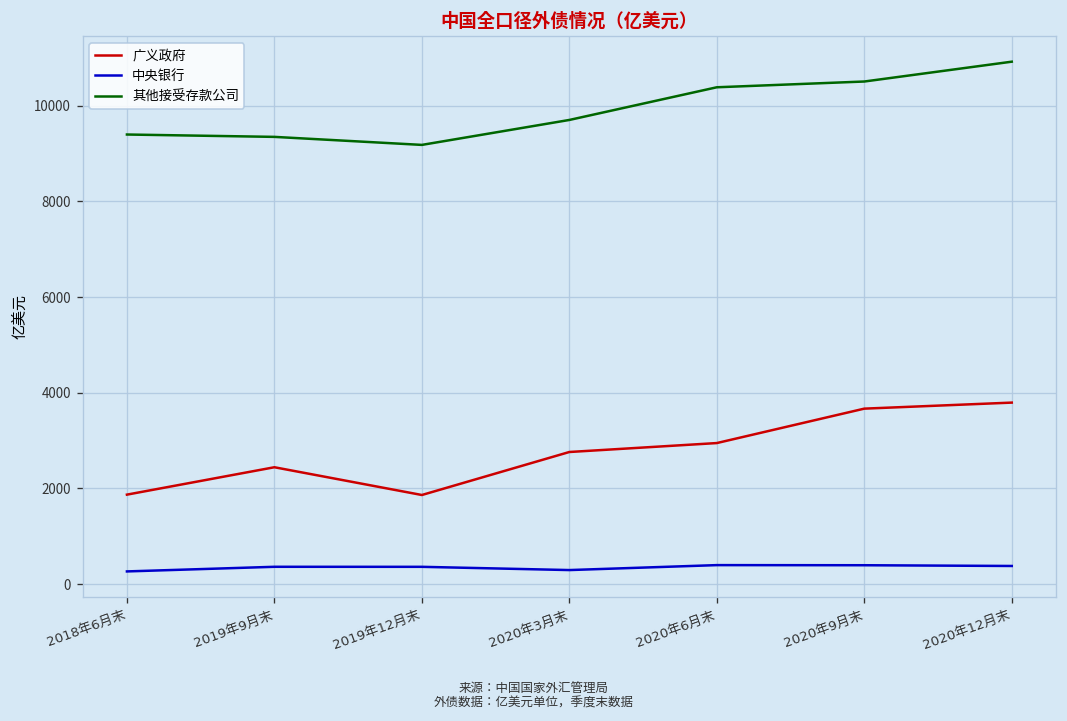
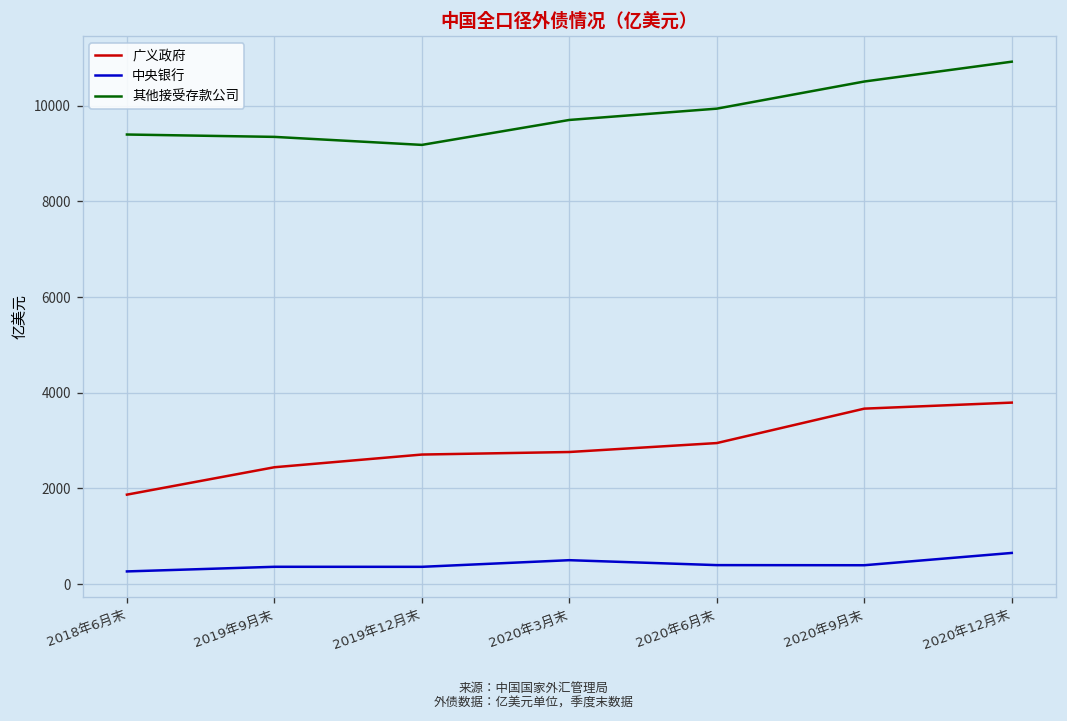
  {
    "广义政府": {
      "2018年6月末": 1900,
      "2019年9月末": 2400,
-     "2019年12月末": 1900,
+     "2019年12月末": 2700,
      "2020年3月末": 2800,
      "2020年6月末": 2900,
      "2020年9月末": 3700,
      "2020年12月末": 3800
    },
    "中央银行": {
      "2018年6月末": 300,
      "2019年9月末": 400,
      "2019年12月末": 400,
-     "2020年3月末": 300,
+     "2020年3月末": 500,
      "2020年6月末": 400,
      "2020年9月末": 400,
-     "2020年12月末": 400
+     "2020年12月末": 700
    },
    "其他接受存款公司": {
      "2018年6月末": 9400,
      "2019年9月末": 9300,
      "2019年12月末": 9200,
      "2020年3月末": 9700,
-     "2020年6月末": 10400,
+     "2020年6月末": 9900,
      "2020年9月末": 10500,
      "2020年12月末": 10900
    }
  }
